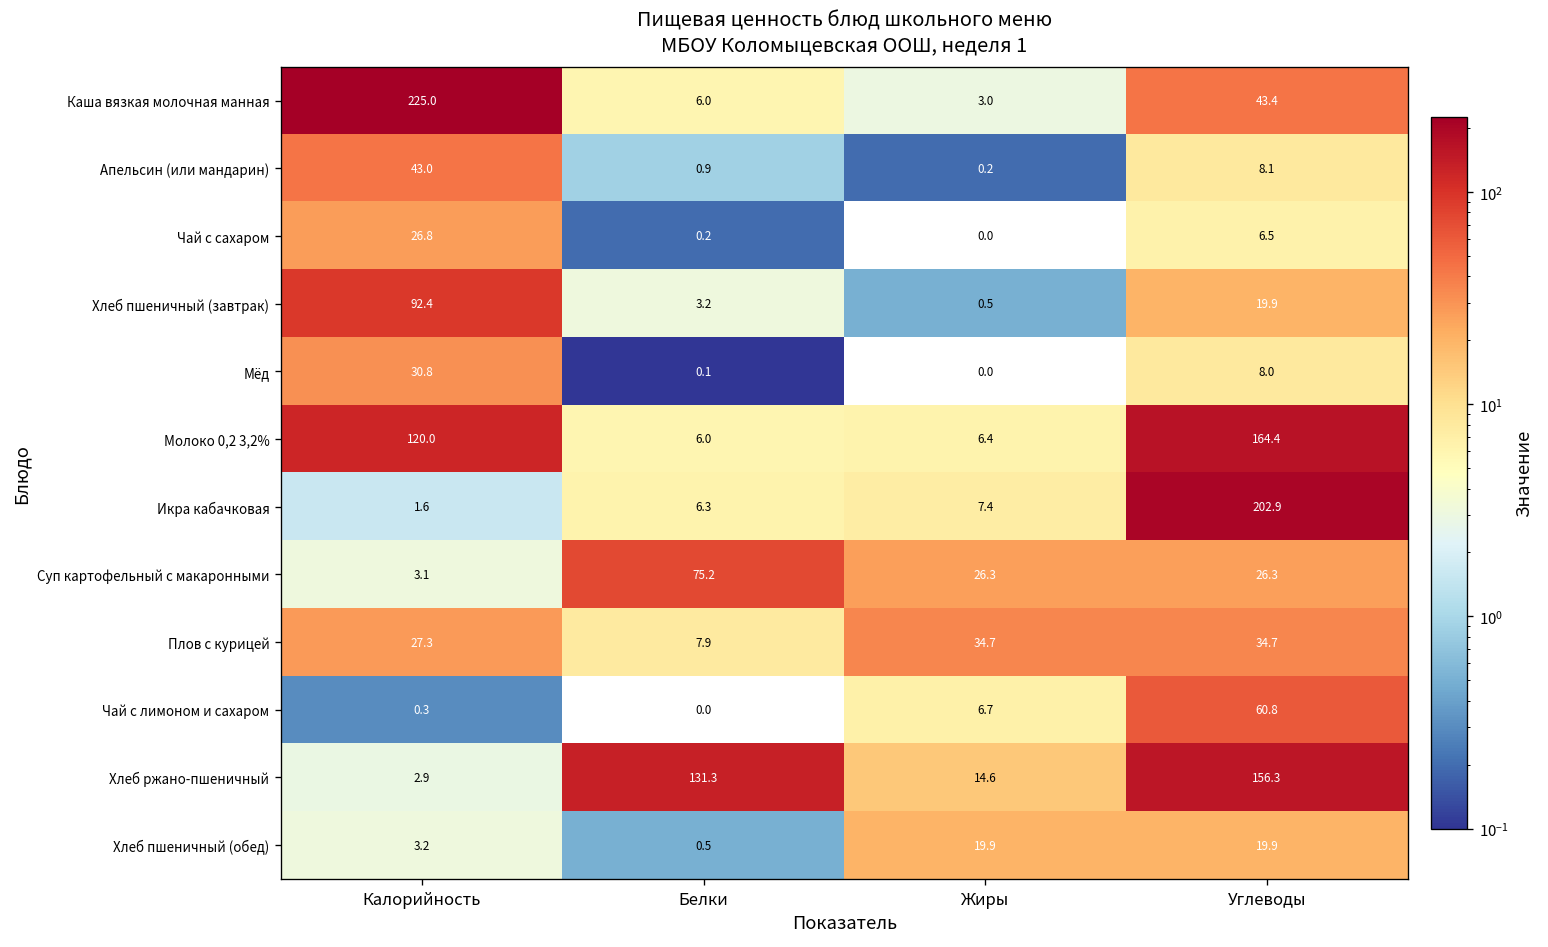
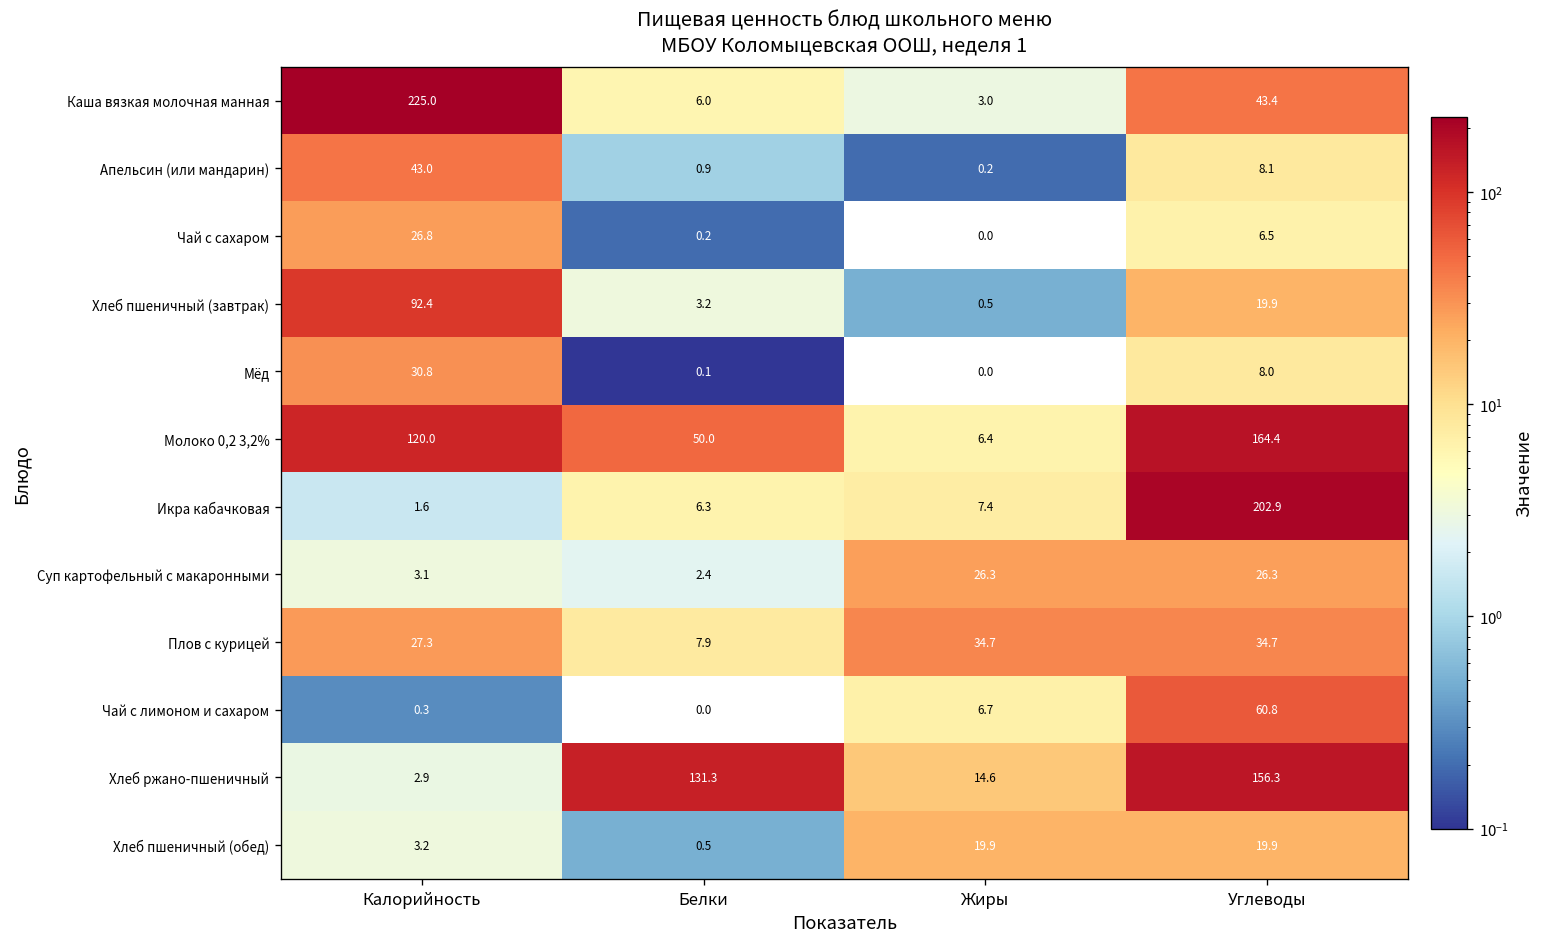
  {
    "Каша вязкая молочная манная": {
      "Калорийность": 225.0,
      "Белки": 6.0,
      "Жиры": 3.0,
      "Углеводы": 43.4
    },
    "Апельсин (или мандарин)": {
      "Калорийность": 43.0,
      "Белки": 0.9,
      "Жиры": 0.2,
      "Углеводы": 8.1
    },
    "Чай с сахаром": {
      "Калорийность": 26.8,
      "Белки": 0.2,
      "Жиры": 0.0,
      "Углеводы": 6.5
    },
    "Хлеб пшеничный (завтрак)": {
      "Калорийность": 92.4,
      "Белки": 3.2,
      "Жиры": 0.5,
      "Углеводы": 19.9
    },
    "Мёд": {
      "Калорийность": 30.8,
      "Белки": 0.1,
      "Жиры": 0.0,
      "Углеводы": 8.0
    },
    "Молоко 0,2 3,2%": {
      "Калорийность": 120.0,
-     "Белки": 6.0,
+     "Белки": 50.0,
      "Жиры": 6.4,
      "Углеводы": 164.4
    },
    "Икра кабачковая": {
      "Калорийность": 1.6,
      "Белки": 6.3,
      "Жиры": 7.4,
      "Углеводы": 202.9
    },
    "Суп картофельный с макаронными": {
      "Калорийность": 3.1,
-     "Белки": 75.2,
+     "Белки": 2.4,
      "Жиры": 26.3,
      "Углеводы": 26.3
    },
    "Плов с курицей": {
      "Калорийность": 27.3,
      "Белки": 7.9,
      "Жиры": 34.7,
      "Углеводы": 34.7
    },
    "Чай с лимоном и сахаром": {
      "Калорийность": 0.3,
      "Белки": 0.0,
      "Жиры": 6.7,
      "Углеводы": 60.8
    },
    "Хлеб ржано-пшеничный": {
      "Калорийность": 2.9,
      "Белки": 131.3,
      "Жиры": 14.6,
      "Углеводы": 156.3
    },
    "Хлеб пшеничный (обед)": {
      "Калорийность": 3.2,
      "Белки": 0.5,
      "Жиры": 19.9,
      "Углеводы": 19.9
    }
  }
